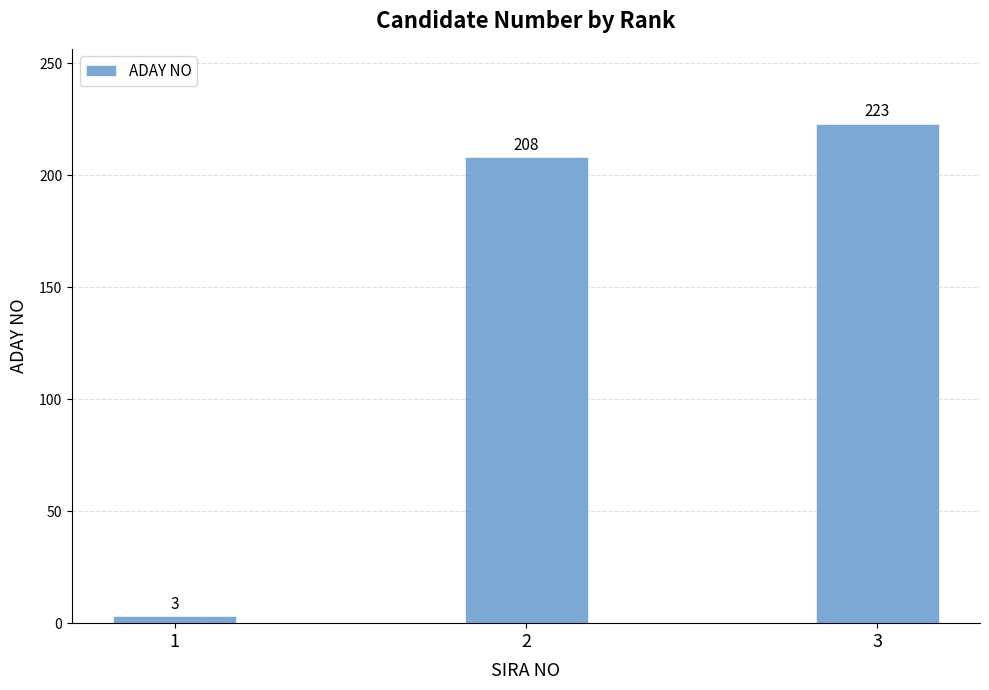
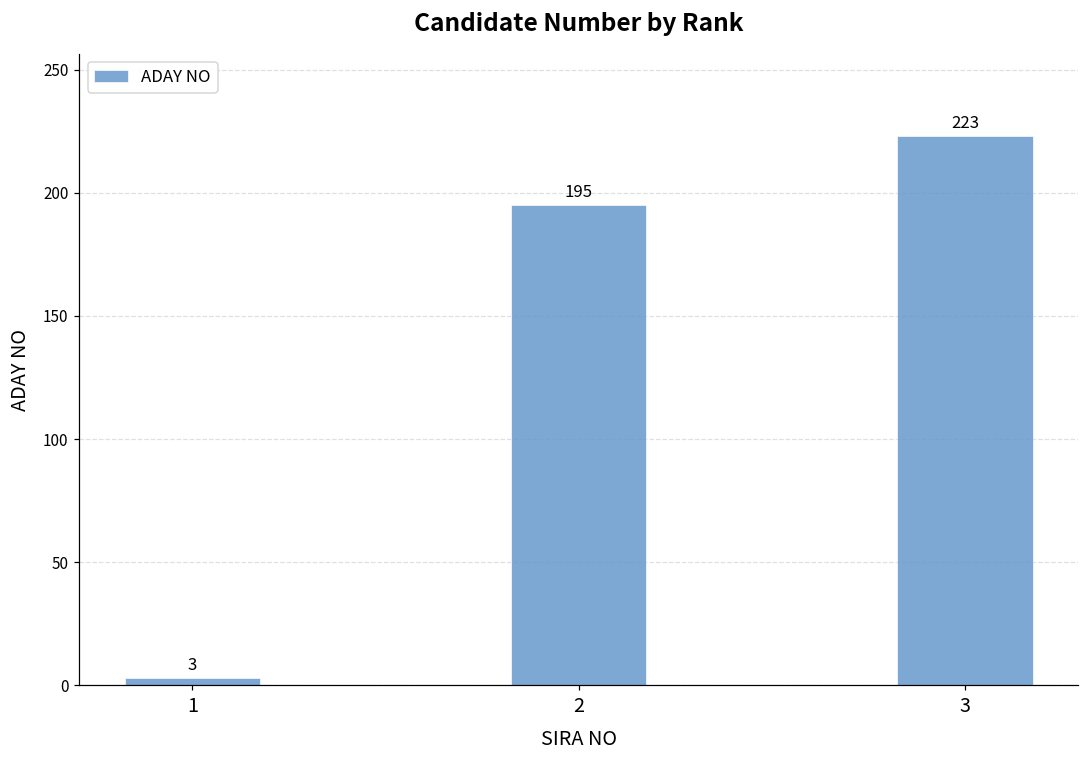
  {
    "1": 3,
-   "2": 208,
+   "2": 195,
    "3": 223
  }
